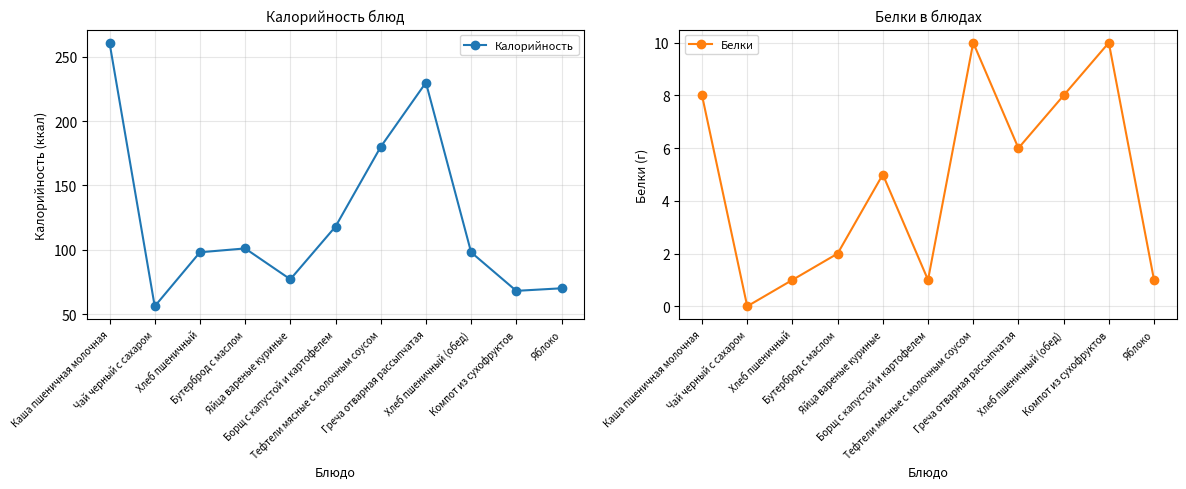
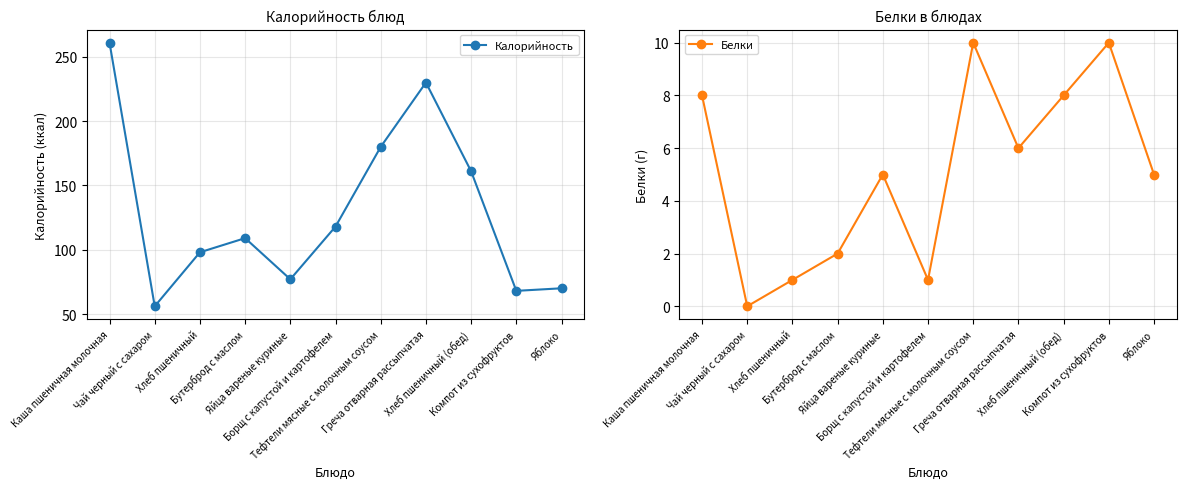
  {
    "Калорийность блюд": {
      "Каша пшеничная молочная": 261,
      "Чай черный с сахаром": 56,
      "Хлеб пшеничный": 98,
-     "Бутерброд с маслом": 101,
+     "Бутерброд с маслом": 109,
      "Яйца вареные куриные": 77,
      "Борщ с капустой и картофелем": 118,
      "Тефтели мясные с молочным соусом": 180,
      "Греча отварная рассыпчатая": 230,
-     "Хлеб пшеничный (обед)": 98,
+     "Хлеб пшеничный (обед)": 161,
      "Компот из сухофруктов": 68,
      "Яблоко": 70
    },
    "Белки в блюдах": {
      "Каша пшеничная молочная": 8,
      "Чай черный с сахаром": 0,
      "Хлеб пшеничный": 1,
      "Бутерброд с маслом": 2,
      "Яйца вареные куриные": 5,
      "Борщ с капустой и картофелем": 1,
      "Тефтели мясные с молочным соусом": 10,
      "Греча отварная рассыпчатая": 6,
      "Хлеб пшеничный (обед)": 8,
      "Компот из сухофруктов": 10,
-     "Яблоко": 1
+     "Яблоко": 5
    }
  }
